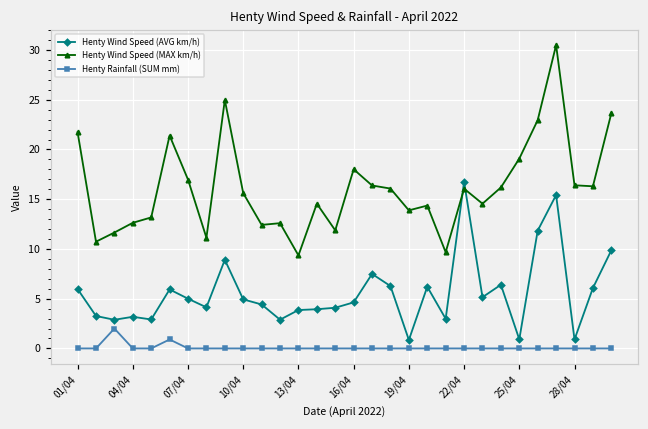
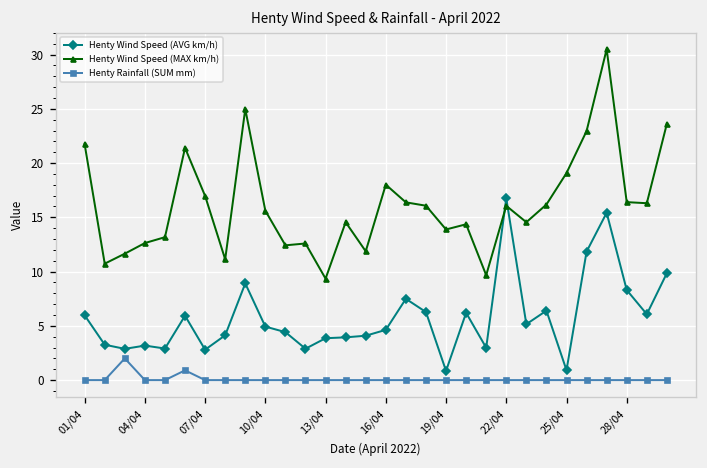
  {
    "Henty Wind Speed (AVG km/h)": {
      "01/04": 6,
      "04/04": 3,
-     "07/04": 5,
+     "07/04": 3,
      "10/04": 5,
      "13/04": 4,
      "16/04": 5,
      "19/04": 1,
      "22/04": 17,
      "25/04": 1,
-     "28/04": 1
+     "28/04": 8
    },
    "Henty Wind Speed (MAX km/h)": {
      "01/04": 22,
      "04/04": 13,
      "07/04": 17,
      "10/04": 16,
      "13/04": 9,
      "16/04": 18,
      "19/04": 14,
      "22/04": 16,
      "25/04": 19,
      "28/04": 16
    },
    "Henty Rainfall (SUM mm)": {
      "01/04": 0,
      "04/04": 0,
      "07/04": 0,
      "10/04": 0,
      "13/04": 0,
      "16/04": 0,
      "19/04": 0,
      "22/04": 0,
      "25/04": 0,
      "28/04": 0
    }
  }
